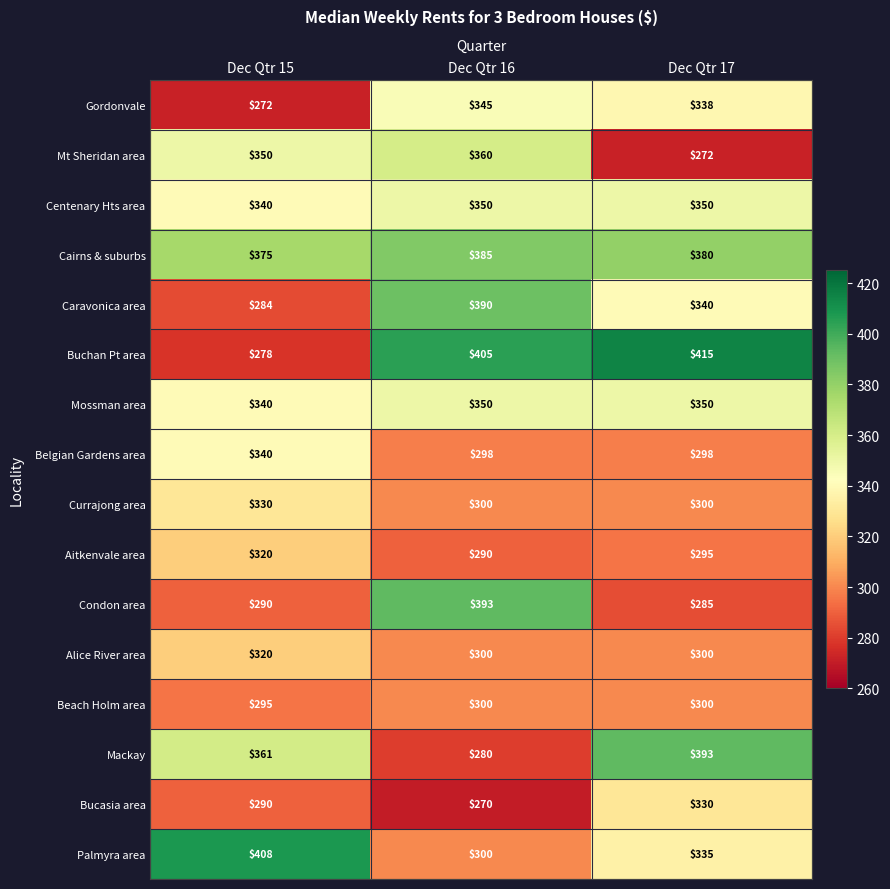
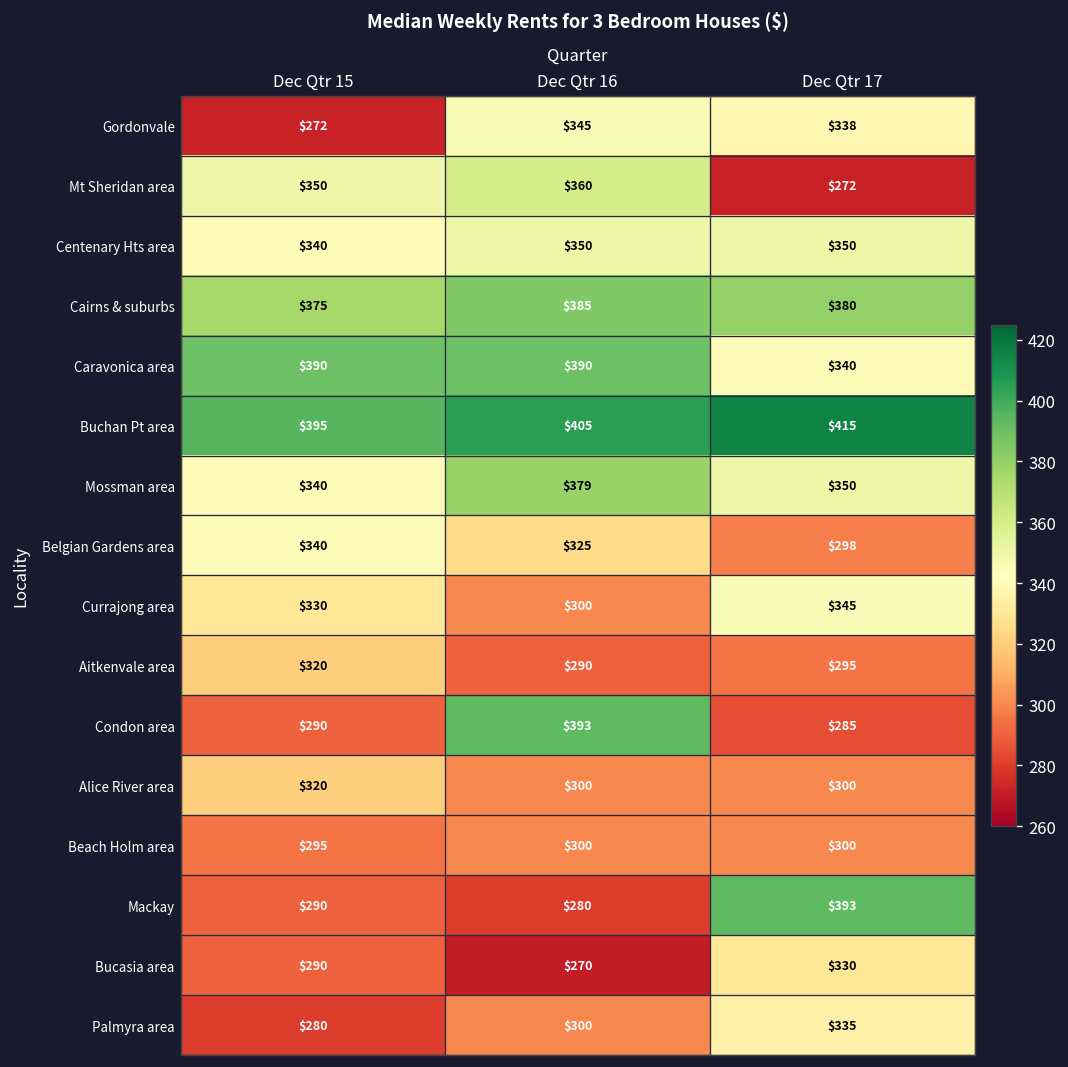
  {
    "Gordonvale": {
      "Dec Qtr 15": "$272",
      "Dec Qtr 16": "$345",
      "Dec Qtr 17": "$338"
    },
    "Mt Sheridan area": {
      "Dec Qtr 15": "$350",
      "Dec Qtr 16": "$360",
      "Dec Qtr 17": "$272"
    },
    "Centenary Hts area": {
      "Dec Qtr 15": "$340",
      "Dec Qtr 16": "$350",
      "Dec Qtr 17": "$350"
    },
    "Cairns & suburbs": {
      "Dec Qtr 15": "$375",
      "Dec Qtr 16": "$385",
      "Dec Qtr 17": "$380"
    },
    "Caravonica area": {
-     "Dec Qtr 15": "$284",
+     "Dec Qtr 15": "$390",
      "Dec Qtr 16": "$390",
      "Dec Qtr 17": "$340"
    },
    "Buchan Pt area": {
-     "Dec Qtr 15": "$278",
+     "Dec Qtr 15": "$395",
      "Dec Qtr 16": "$405",
      "Dec Qtr 17": "$415"
    },
    "Mossman area": {
      "Dec Qtr 15": "$340",
-     "Dec Qtr 16": "$350",
+     "Dec Qtr 16": "$379",
      "Dec Qtr 17": "$350"
    },
    "Belgian Gardens area": {
      "Dec Qtr 15": "$340",
-     "Dec Qtr 16": "$298",
+     "Dec Qtr 16": "$325",
      "Dec Qtr 17": "$298"
    },
    "Currajong area": {
      "Dec Qtr 15": "$330",
      "Dec Qtr 16": "$300",
-     "Dec Qtr 17": "$300"
+     "Dec Qtr 17": "$345"
    },
    "Aitkenvale area": {
      "Dec Qtr 15": "$320",
      "Dec Qtr 16": "$290",
      "Dec Qtr 17": "$295"
    },
    "Condon area": {
      "Dec Qtr 15": "$290",
      "Dec Qtr 16": "$393",
      "Dec Qtr 17": "$285"
    },
    "Alice River area": {
      "Dec Qtr 15": "$320",
      "Dec Qtr 16": "$300",
      "Dec Qtr 17": "$300"
    },
    "Beach Holm area": {
      "Dec Qtr 15": "$295",
      "Dec Qtr 16": "$300",
      "Dec Qtr 17": "$300"
    },
    "Mackay": {
-     "Dec Qtr 15": "$361",
+     "Dec Qtr 15": "$290",
      "Dec Qtr 16": "$280",
      "Dec Qtr 17": "$393"
    },
    "Bucasia area": {
      "Dec Qtr 15": "$290",
      "Dec Qtr 16": "$270",
      "Dec Qtr 17": "$330"
    },
    "Palmyra area": {
-     "Dec Qtr 15": "$408",
+     "Dec Qtr 15": "$280",
      "Dec Qtr 16": "$300",
      "Dec Qtr 17": "$335"
    }
  }
